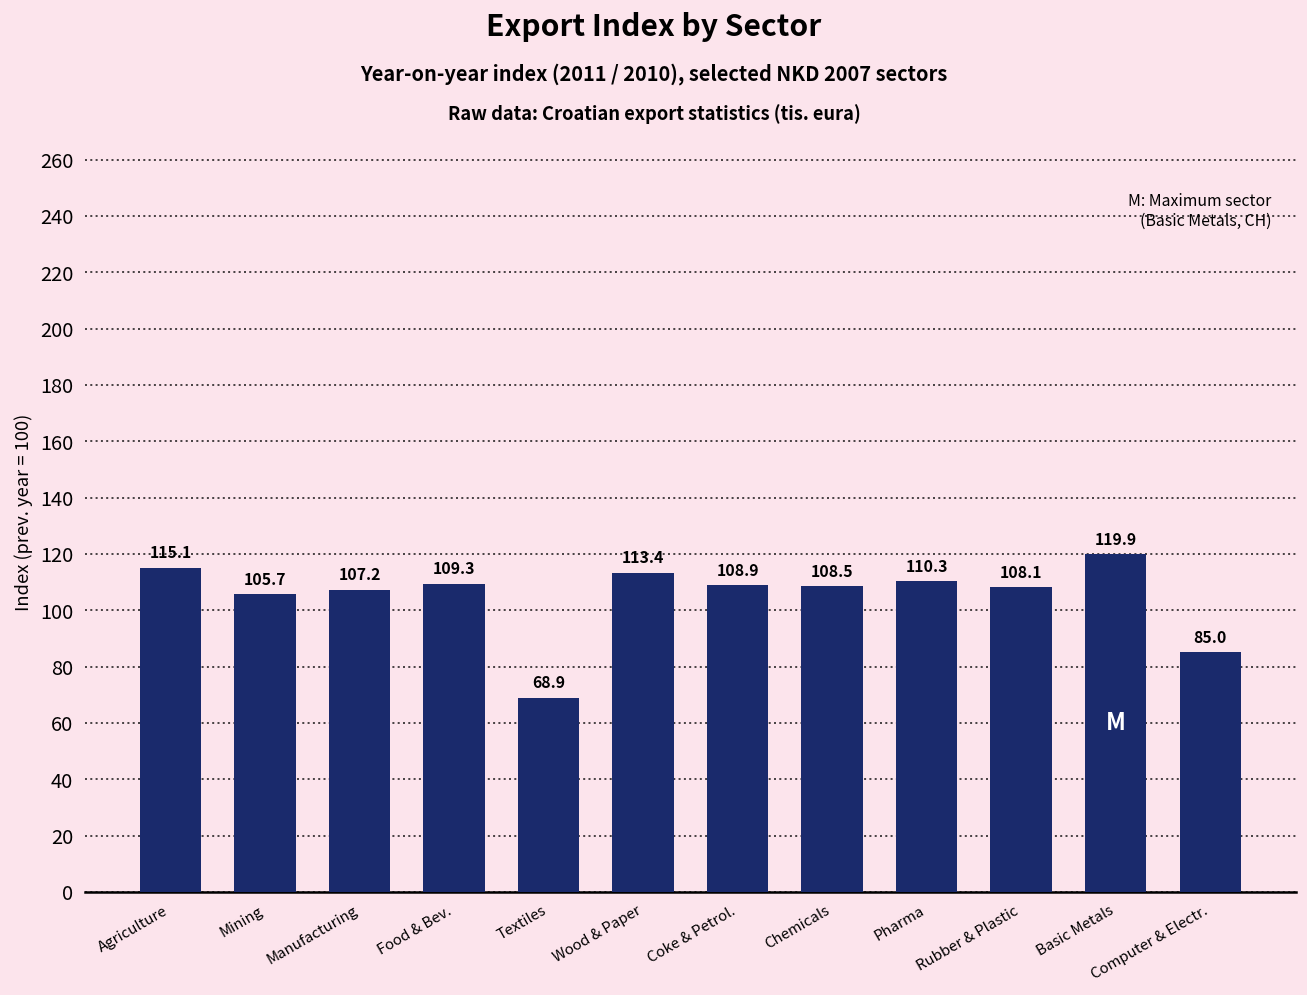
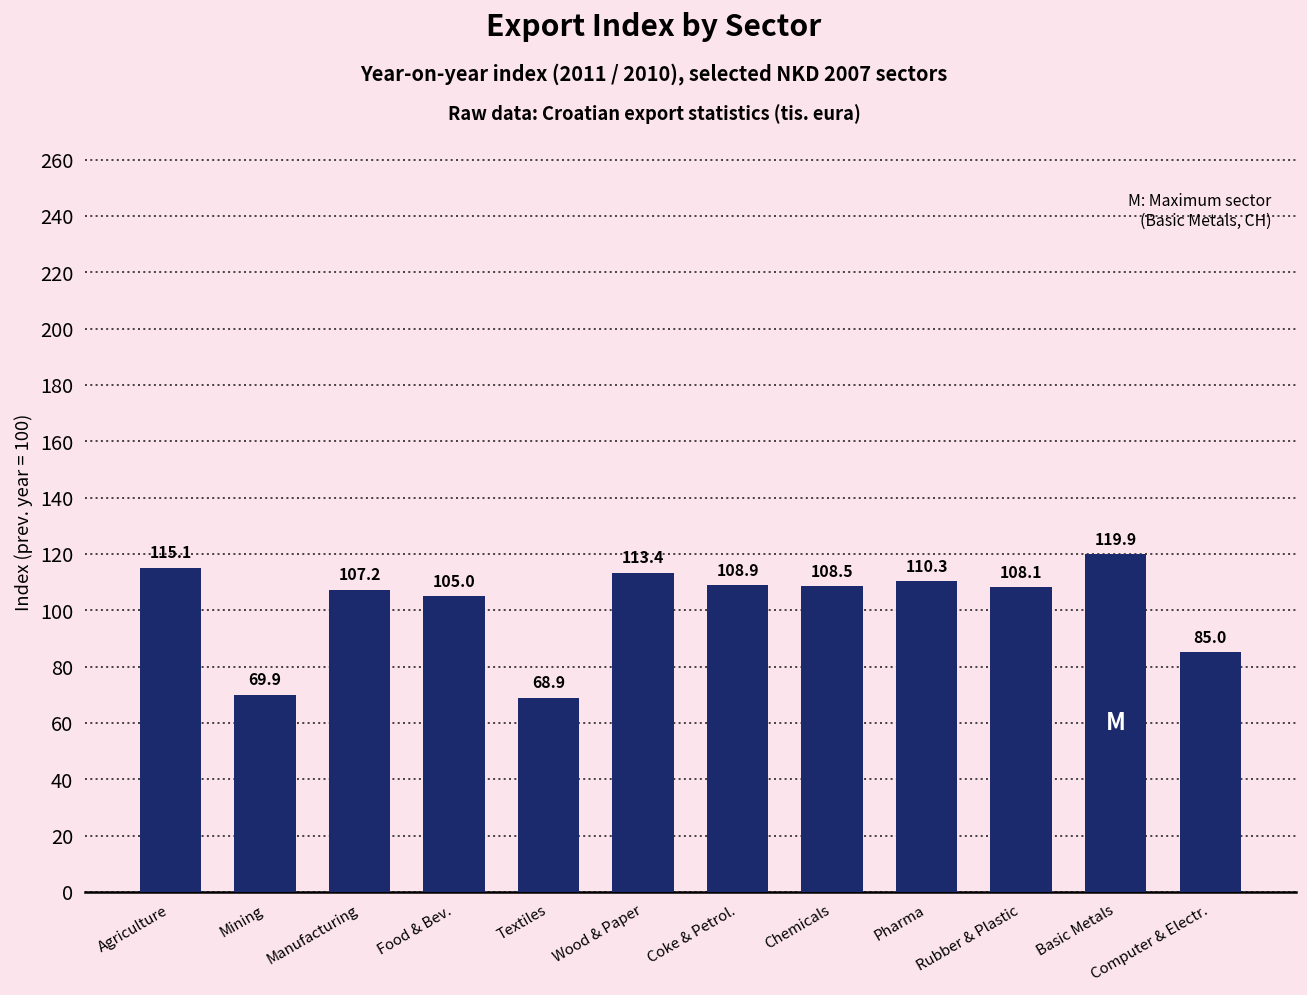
  {
    "Agriculture": 115.1,
-   "Mining": 105.7,
+   "Mining": 69.9,
    "Manufacturing": 107.2,
-   "Food & Bev.": 109.3,
+   "Food & Bev.": 105.0,
    "Textiles": 68.9,
    "Wood & Paper": 113.4,
    "Coke & Petrol.": 108.9,
    "Chemicals": 108.5,
    "Pharma": 110.3,
    "Rubber & Plastic": 108.1,
    "Basic Metals": 119.9,
    "Computer & Electr.": 85.0
  }
